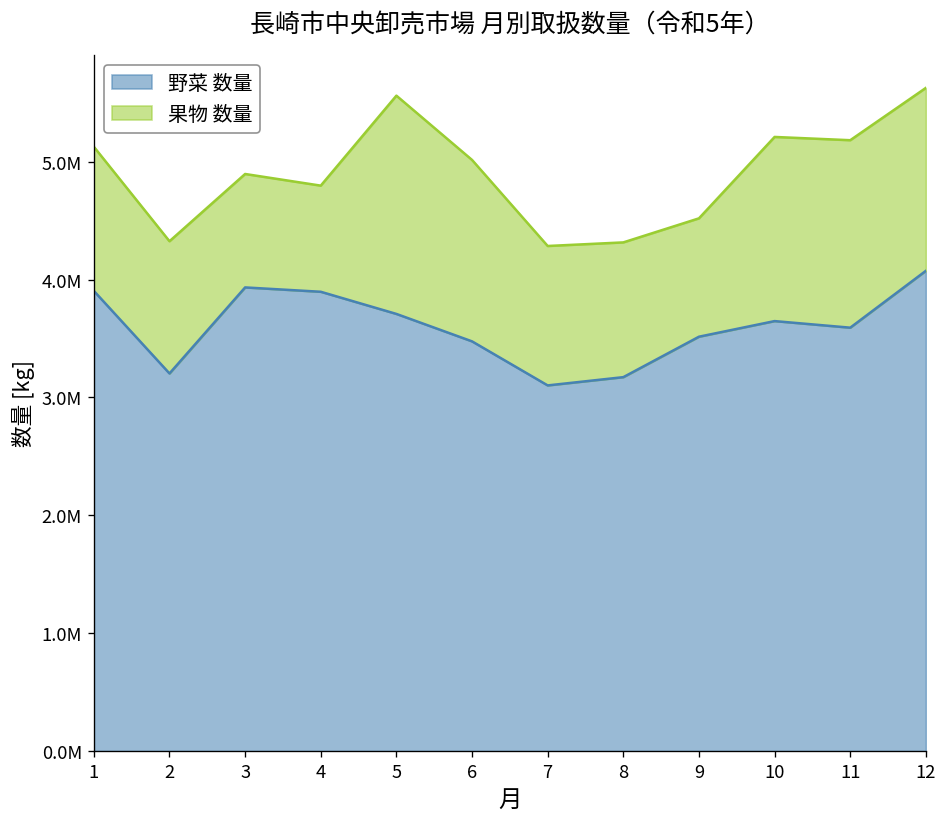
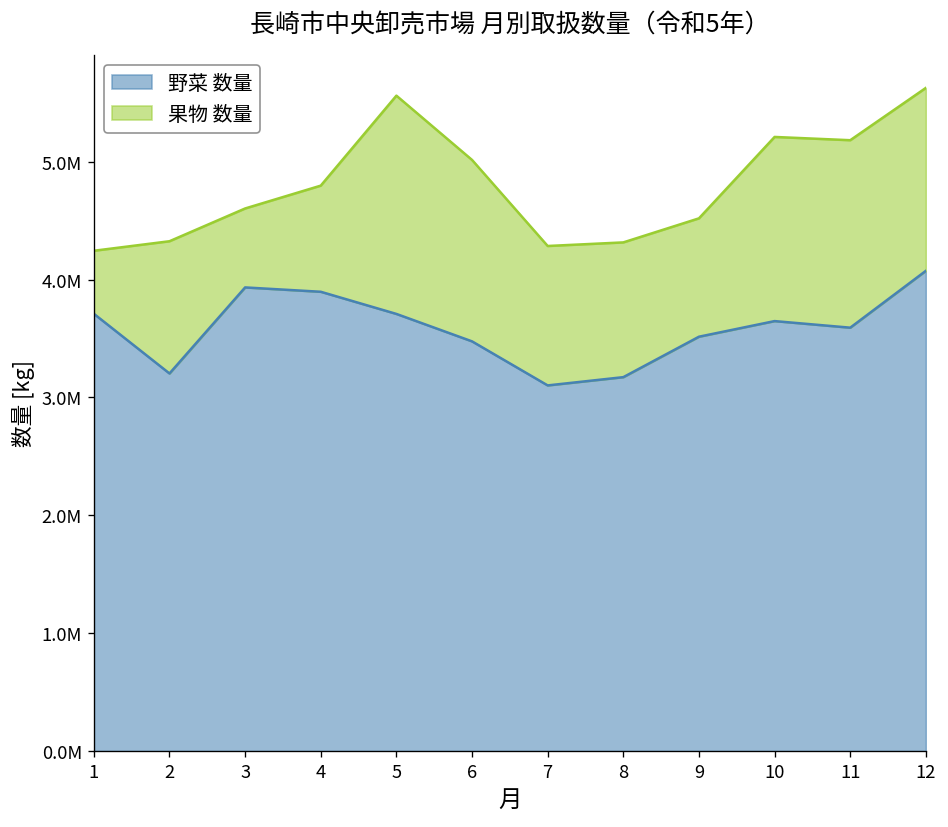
  {
    "野菜 数量": {
-     "1": 3900000,
+     "1": 3700000,
      "2": 3200000,
      "3": 3900000,
      "4": 3900000,
      "5": 3700000,
      "6": 3500000,
      "7": 3100000,
      "8": 3200000,
      "9": 3500000,
      "10": 3600000,
      "11": 3600000,
      "12": 4100000
    },
    "果物 数量": {
-     "1": 1200000,
+     "1": 500000,
      "2": 1100000,
-     "3": 1000000,
+     "3": 700000,
      "4": 900000,
      "5": 1900000,
      "6": 1500000,
      "7": 1200000,
      "8": 1100000,
      "9": 1000000,
      "10": 1600000,
      "11": 1600000,
      "12": 1600000
    }
  }
